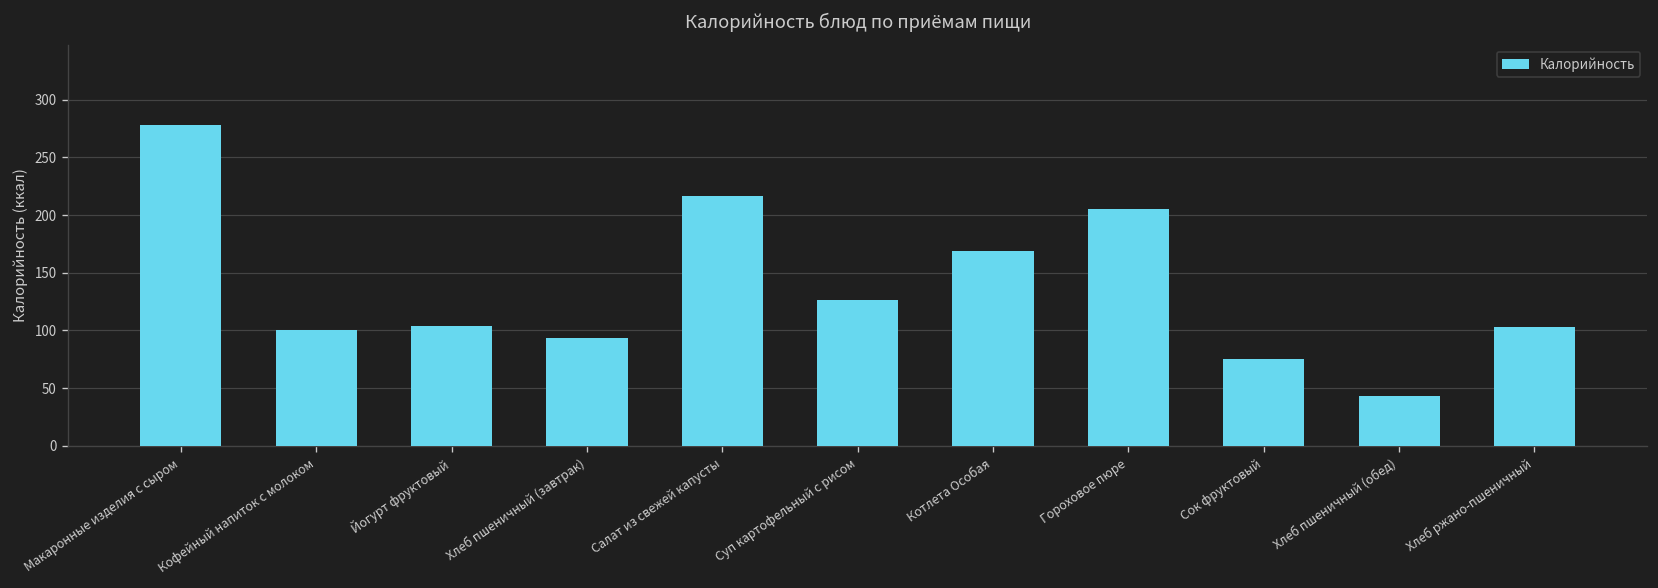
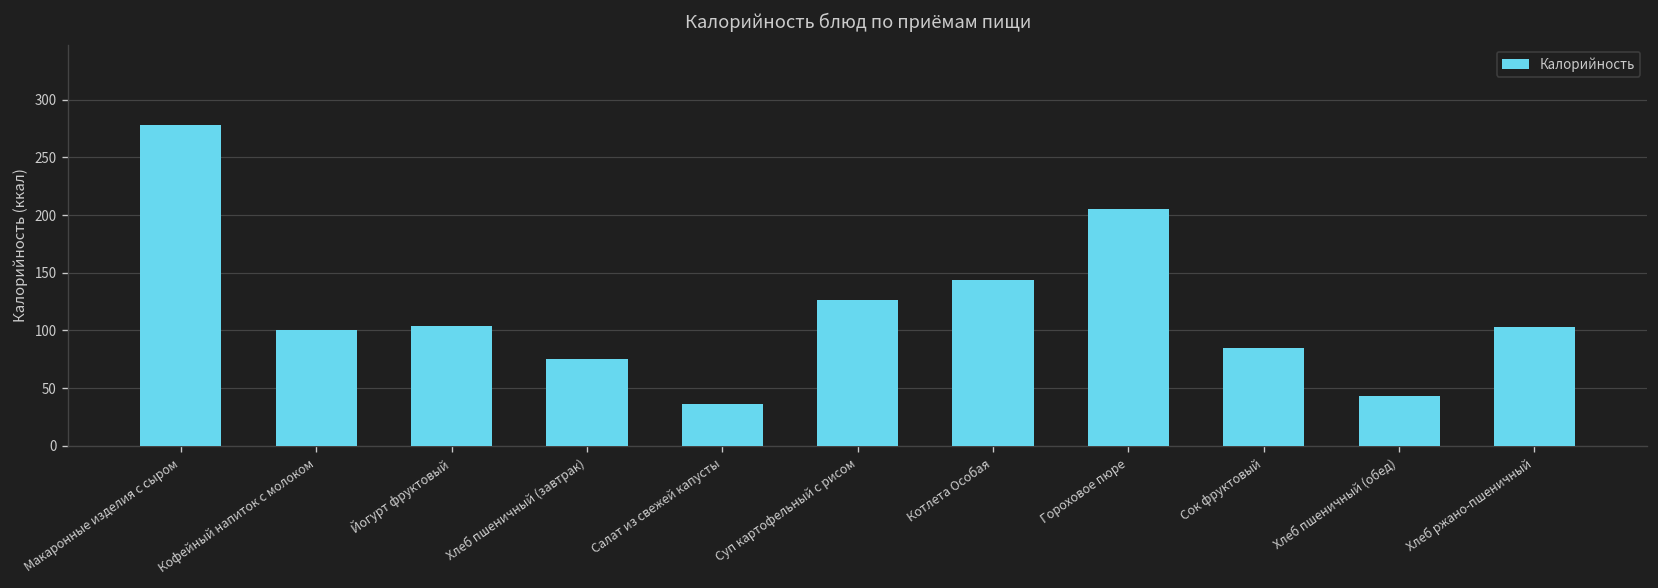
  {
    "Макаронные изделия с сыром": 280,
    "Кофейный напиток с молоком": 100,
    "Йогурт фруктовый": 100,
-   "Хлеб пшеничный (завтрак)": 90,
-   "Салат из свежей капусты": 220,
+   "Хлеб пшеничный (завтрак)": 80,
+   "Салат из свежей капусты": 40,
    "Суп картофельный с рисом": 130,
-   "Котлета Особая": 170,
+   "Котлета Особая": 140,
    "Гороховое пюре": 200,
-   "Сок фруктовый": 75,
+   "Сок фруктовый": 85,
    "Хлеб пшеничный (обед)": 40,
    "Хлеб ржано-пшеничный": 100
  }
